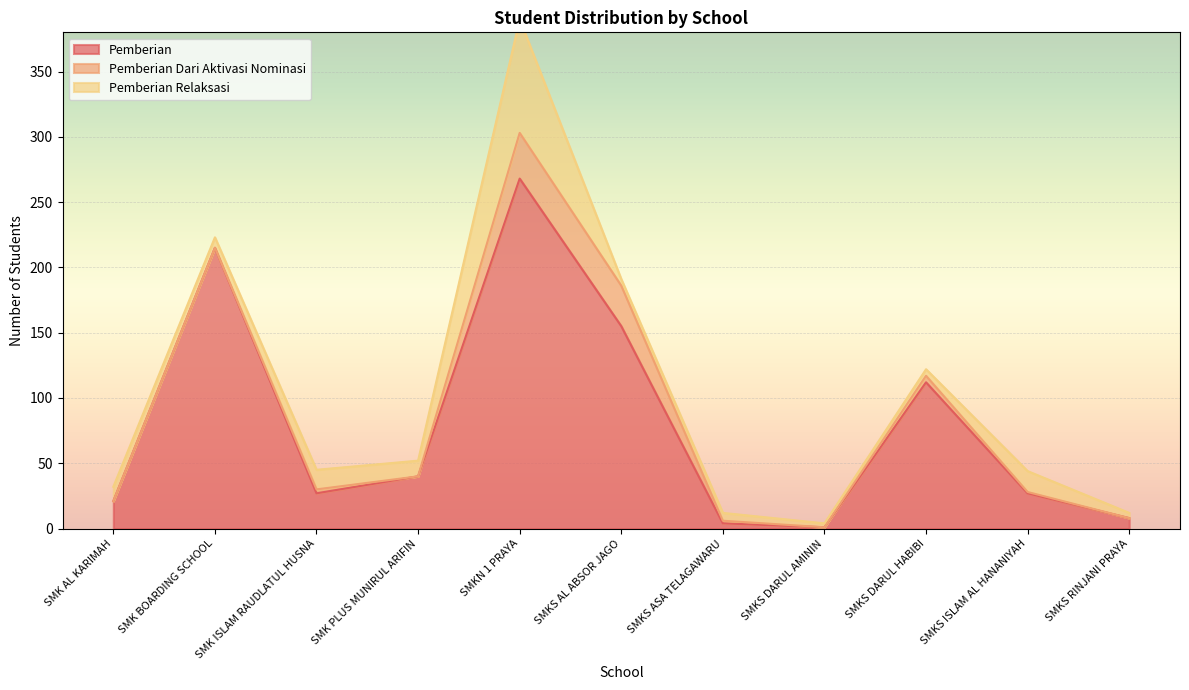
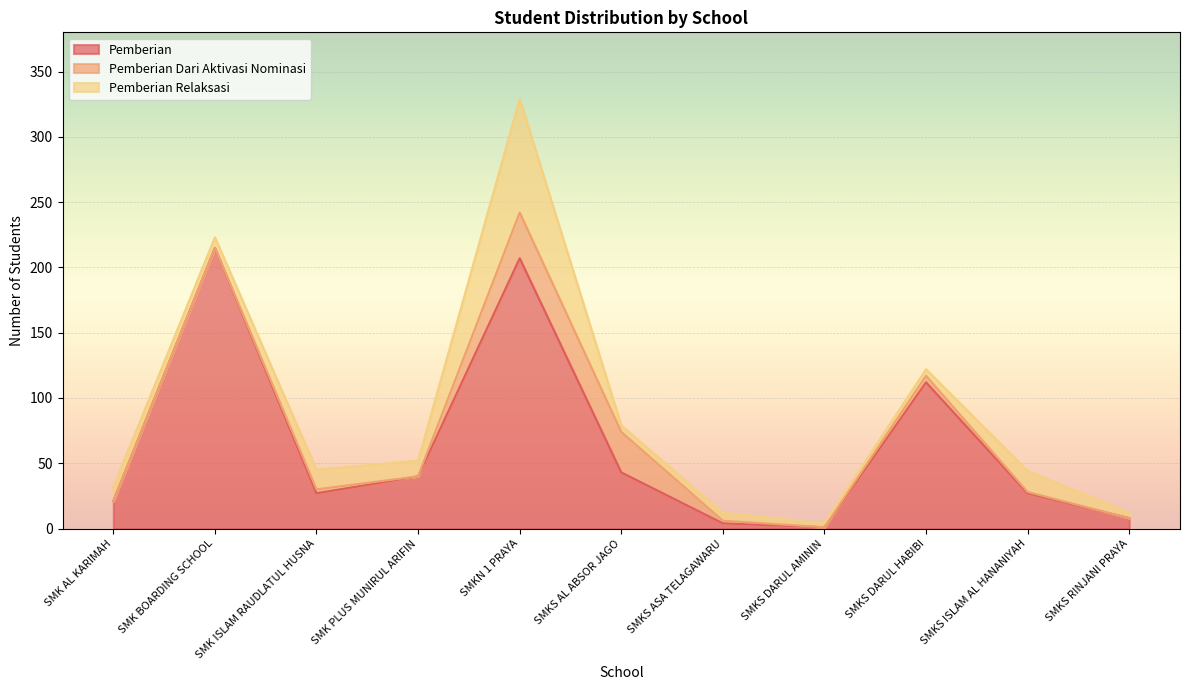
  {
    "Pemberian": {
      "SMK ISLAM RAUDLATUL HUSNA": 27,
-     "SMKN 1 PRAYA": 268,
-     "SMKS AL ABSOR JAGO": 155,
+     "SMKN 1 PRAYA": 207,
+     "SMKS AL ABSOR JAGO": 43,
      "SMKS ASA TELAGAWARU": 4,
      "SMKS DARUL HABIBI": 112
    }
  }
